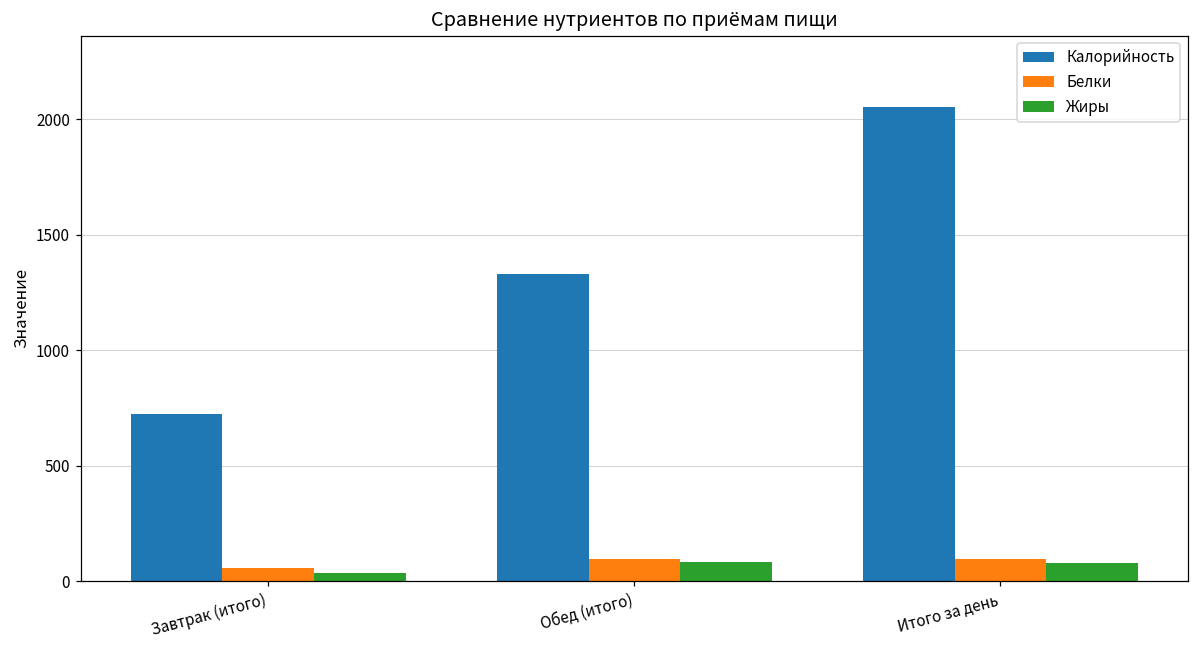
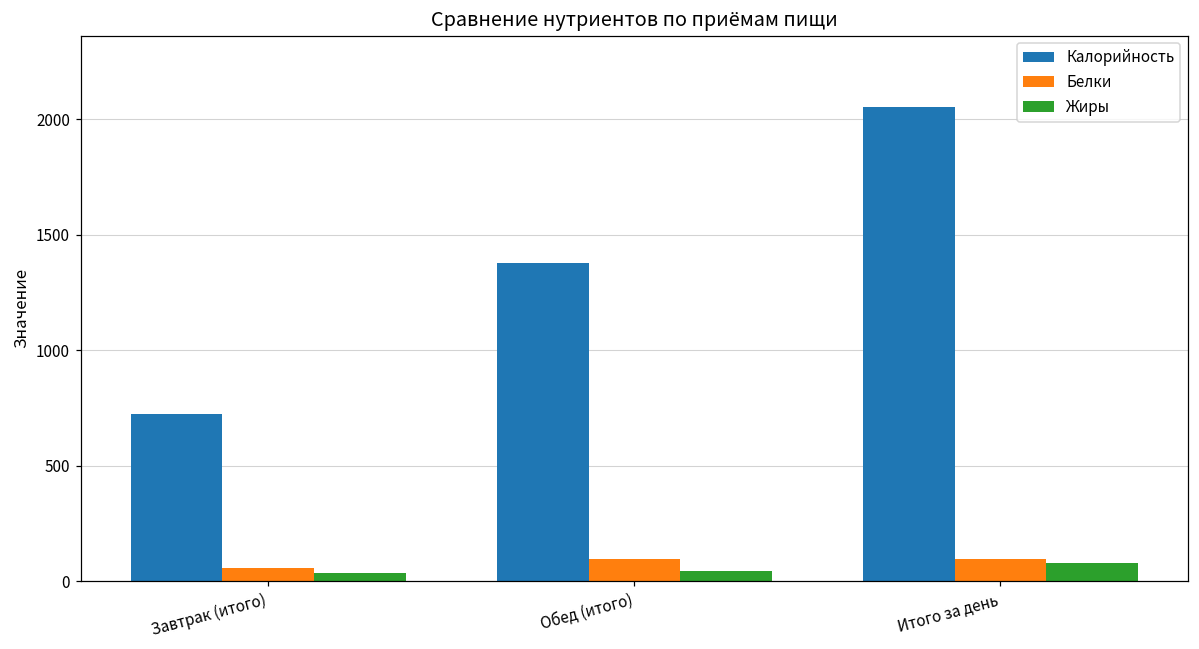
  {
    "Калорийность": {
      "Завтрак (итого)": 720,
-     "Обед (итого)": 1330,
+     "Обед (итого)": 1380,
      "Итого за день": 2050
    },
    "Белки": {
      "Завтрак (итого)": 60,
      "Обед (итого)": 100,
      "Итого за день": 100
    },
    "Жиры": {
      "Завтрак (итого)": 30,
-     "Обед (итого)": 80,
+     "Обед (итого)": 40,
      "Итого за день": 80
    }
  }
